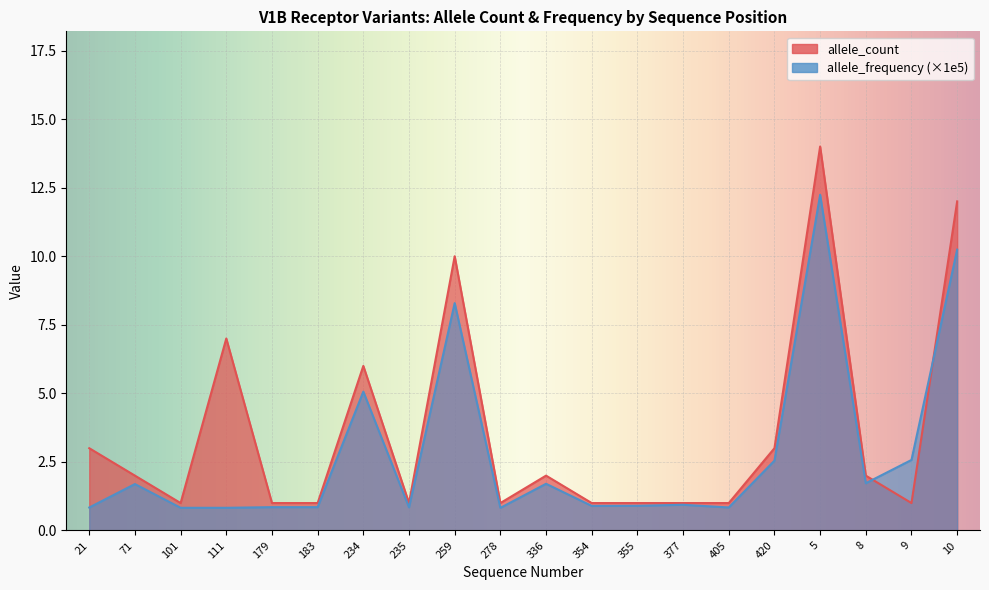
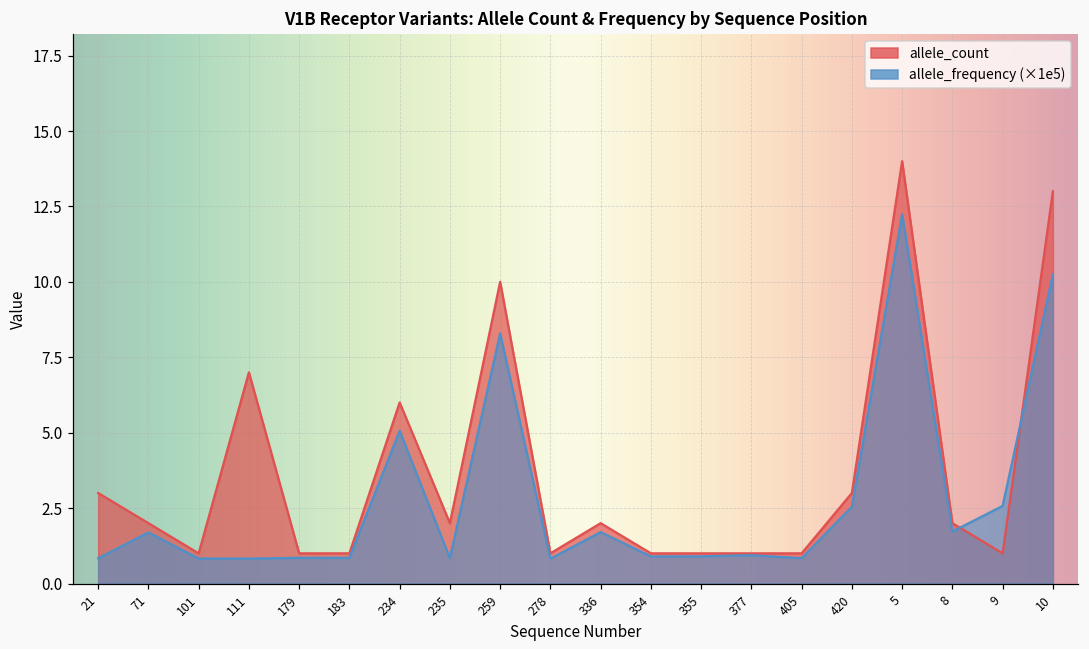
  {
    "allele_count": {
      "21": 3,
      "71": 2,
      "101": 1,
      "111": 7,
      "179": 1,
      "183": 1,
      "234": 6,
-     "235": 1,
+     "235": 2,
      "259": 10,
      "278": 1,
      "336": 2,
      "354": 1,
      "355": 1,
      "405": 1,
      "420": 3,
      "5": 14,
      "8": 2,
      "9": 1,
-     "10": 12
+     "10": 13
    },
    "allele_frequency (×1e5)": {
      "21": 0.8,
      "71": 1.7,
      "101": 0.8,
      "111": 0.8,
      "179": 0.9,
      "183": 0.9,
      "234": 5,
      "235": 0.8,
      "259": 8.3,
      "278": 0.8,
      "336": 1.7,
      "354": 0.9,
      "355": 0.9,
      "405": 0.8,
      "420": 2.5,
      "5": 12.2,
      "8": 1.7,
      "9": 2.6,
      "10": 10.2
    }
  }
